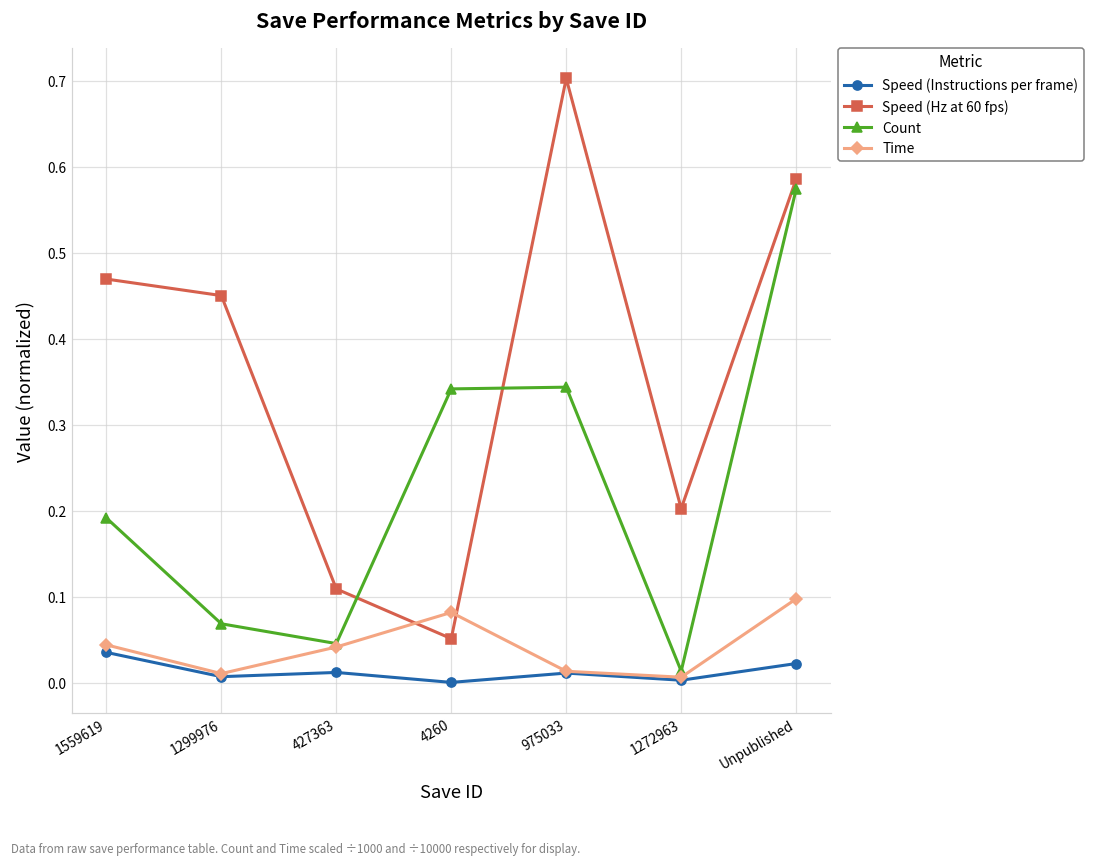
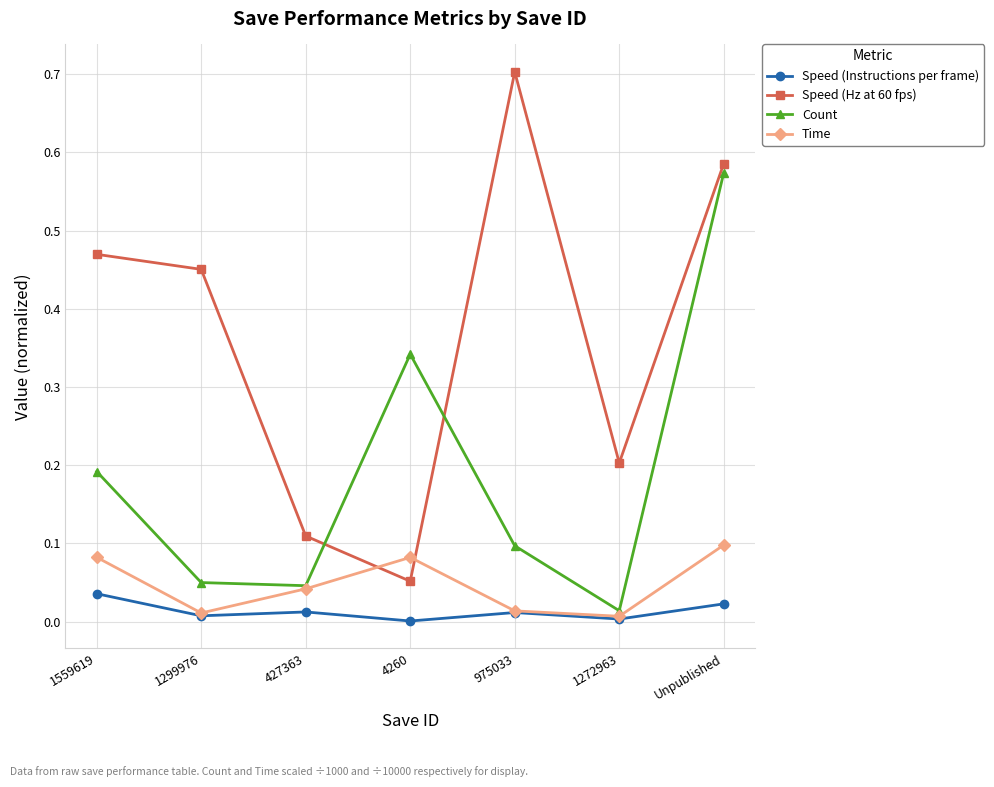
  {
    "Speed (Instructions per frame)": {
      "1559619": 0.04,
      "1299976": 0.01,
      "427363": 0.01,
      "4260": 0.00,
      "1272963": 0.00,
      "Unpublished": 0.02
    },
    "Speed (Hz at 60 fps)": {
      "1559619": 0.47,
      "1299976": 0.45,
      "427363": 0.11,
      "4260": 0.05,
      "975033": 0.70,
      "1272963": 0.20,
      "Unpublished": 0.59
    },
    "Count": {
      "1559619": 0.19,
-     "1299976": 0.07,
+     "1299976": 0.05,
      "427363": 0.05,
      "4260": 0.34,
-     "975033": 0.34,
+     "975033": 0.10,
      "1272963": 0.01,
      "Unpublished": 0.57
    },
    "Time": {
-     "1559619": 0.04,
+     "1559619": 0.08,
      "1299976": 0.01,
      "427363": 0.04,
      "4260": 0.08,
      "1272963": 0.01,
      "Unpublished": 0.10
    }
  }
